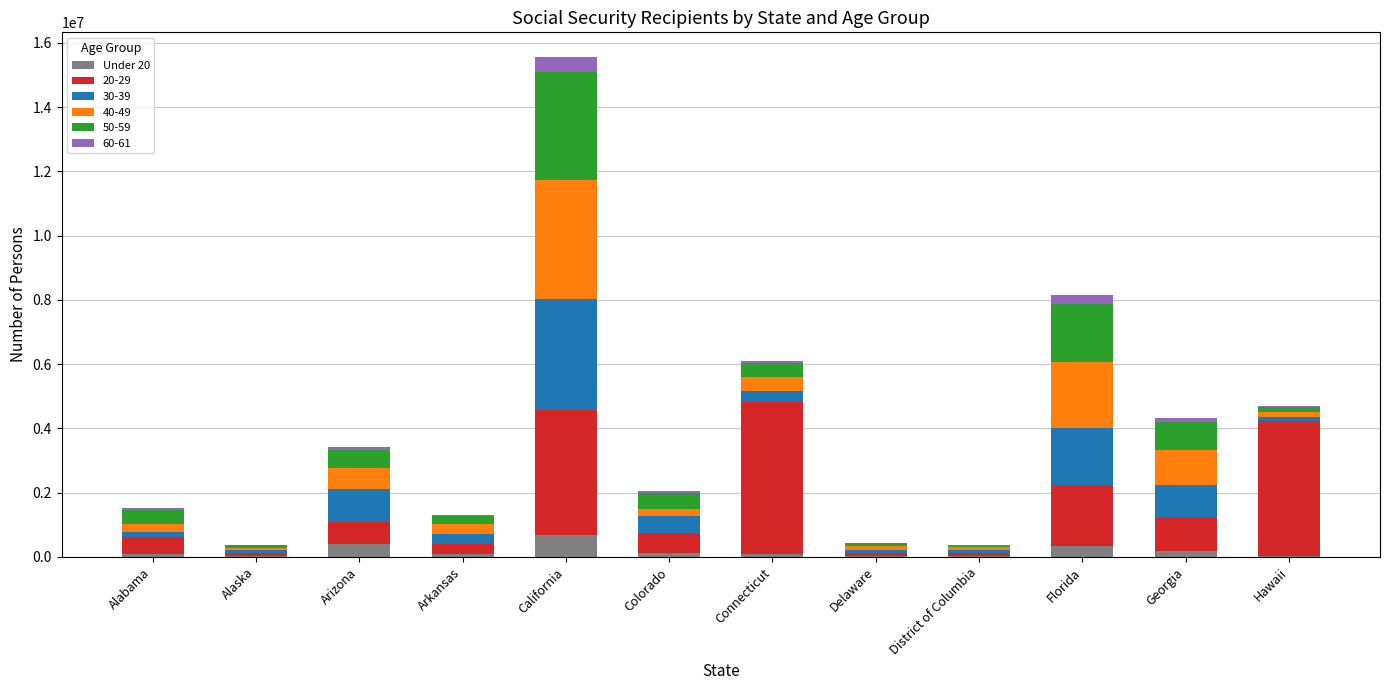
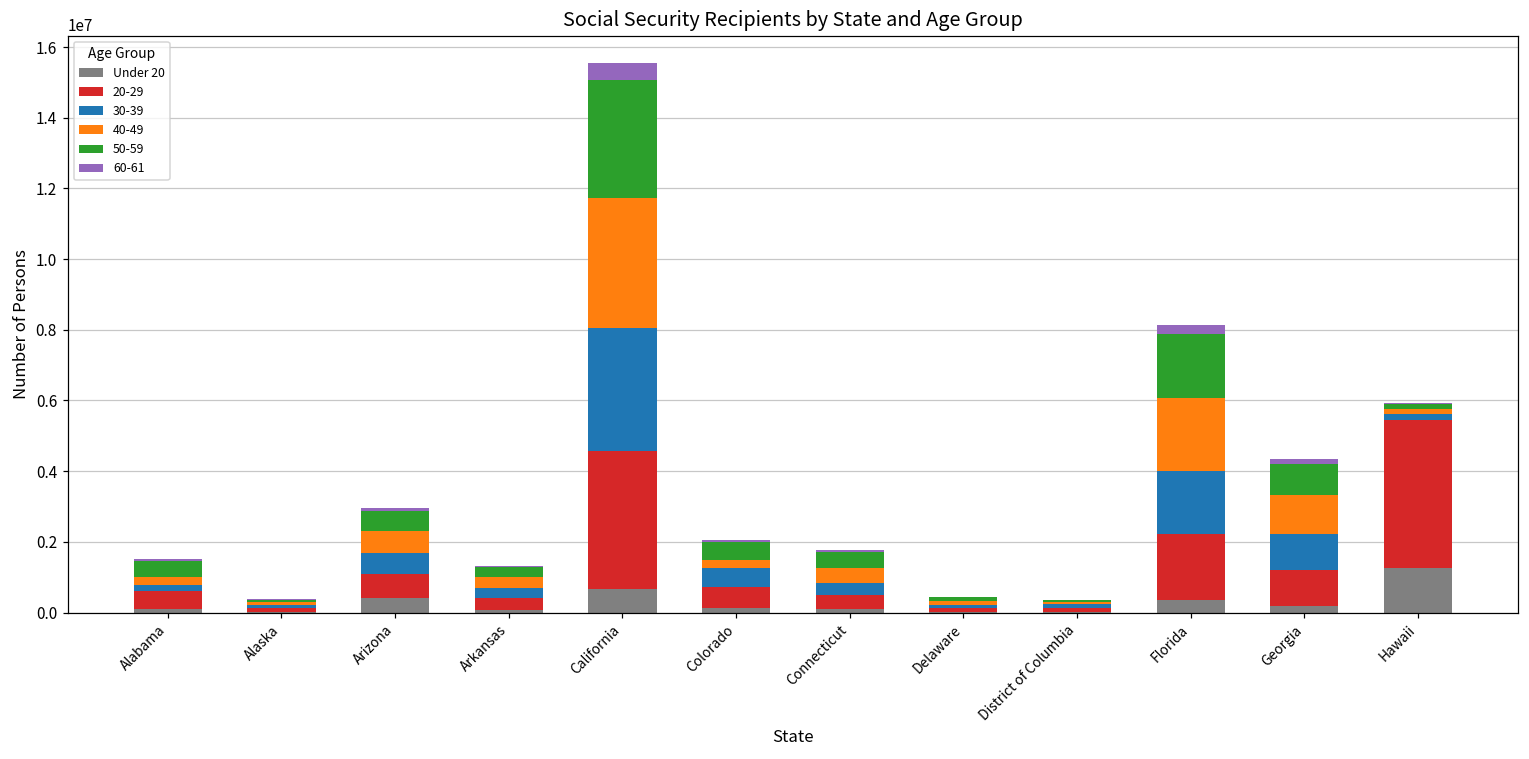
  {
    "Under 20": {
      "Alabama": 100000,
      "Arizona": 400000,
      "California": 700000,
      "Colorado": 100000,
      "Connecticut": 100000,
      "Florida": 300000,
      "Georgia": 200000,
-     "Hawaii": 0
+     "Hawaii": 1300000
    },
    "20-29": {
      "Alabama": 500000,
      "Alaska": 100000,
      "Arizona": 700000,
      "Arkansas": 300000,
      "California": 3900000,
      "Colorado": 600000,
-     "Connecticut": 4700000,
+     "Connecticut": 400000,
      "Delaware": 100000,
      "District of Columbia": 100000,
      "Florida": 1900000,
      "Georgia": 1000000,
      "Hawaii": 4200000
    },
    "30-39": {
      "Alabama": 200000,
      "Alaska": 100000,
-     "Arizona": 1000000,
+     "Arizona": 600000,
      "Arkansas": 300000,
      "California": 3500000,
      "Colorado": 500000,
      "Connecticut": 300000,
      "Delaware": 100000,
      "District of Columbia": 100000,
      "Florida": 1800000,
      "Georgia": 1000000,
      "Hawaii": 200000
    },
    "40-49": {
      "Alabama": 200000,
      "Arizona": 600000,
      "Arkansas": 300000,
      "California": 3700000,
      "Colorado": 200000,
      "Connecticut": 400000,
      "Delaware": 100000,
      "Florida": 2000000,
      "Georgia": 1100000,
      "Hawaii": 200000
    },
    "50-59": {
      "Alabama": 400000,
      "Alaska": 100000,
      "Arizona": 600000,
      "Arkansas": 300000,
      "California": 3400000,
      "Colorado": 500000,
      "Connecticut": 400000,
      "Delaware": 100000,
      "Florida": 1800000,
      "Georgia": 900000,
      "Hawaii": 100000
    },
    "60-61": {
      "Arizona": 100000,
      "California": 500000,
      "Florida": 300000,
      "Georgia": 100000
    }
  }
